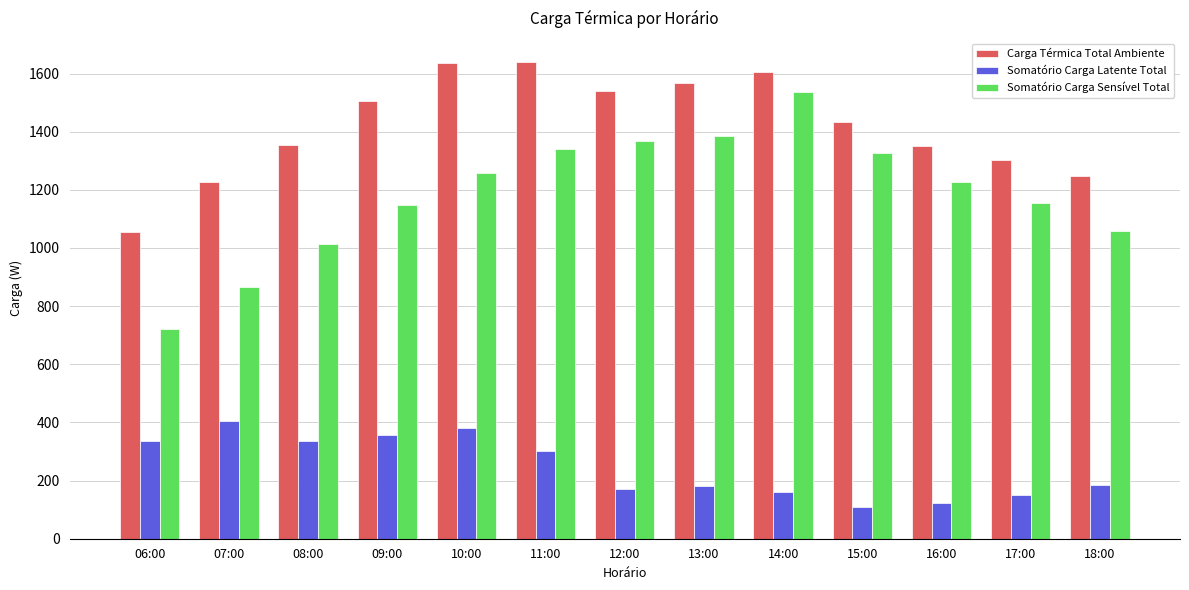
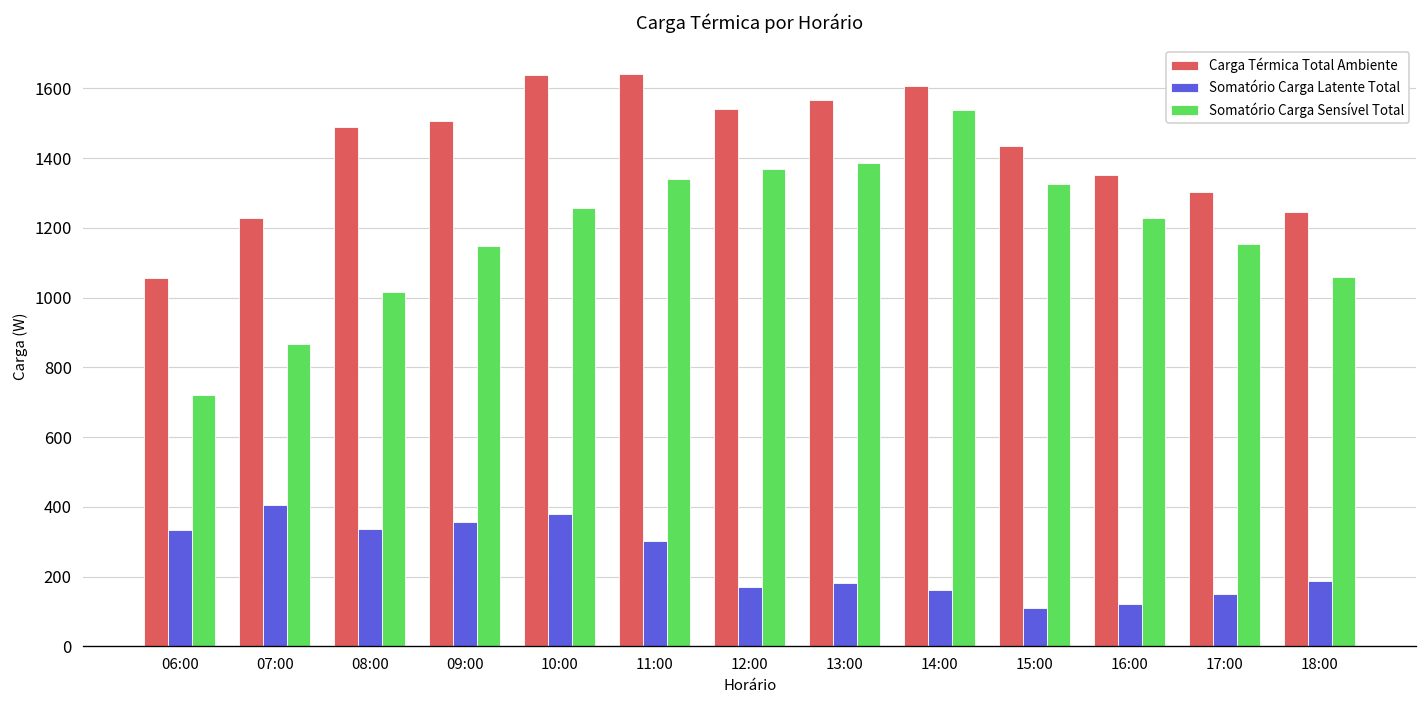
  {
    "Carga Térmica Total Ambiente": {
      "06:00": 1060,
      "07:00": 1230,
-     "08:00": 1350,
+     "08:00": 1490,
      "09:00": 1510,
      "10:00": 1640,
      "11:00": 1640,
      "12:00": 1540,
      "13:00": 1570,
      "14:00": 1610,
      "15:00": 1430,
      "16:00": 1350,
      "17:00": 1300,
      "18:00": 1250
    },
    "Somatório Carga Latente Total": {
      "06:00": 330,
      "07:00": 410,
      "08:00": 340,
      "09:00": 360,
      "10:00": 380,
      "11:00": 300,
      "12:00": 170,
      "13:00": 180,
      "14:00": 160,
      "15:00": 110,
      "16:00": 120,
      "17:00": 150,
      "18:00": 190
    },
    "Somatório Carga Sensível Total": {
      "06:00": 720,
      "07:00": 870,
      "08:00": 1020,
      "09:00": 1150,
      "10:00": 1260,
      "11:00": 1340,
      "12:00": 1370,
      "13:00": 1380,
      "14:00": 1540,
      "15:00": 1330,
      "16:00": 1230,
      "17:00": 1150,
      "18:00": 1060
    }
  }
